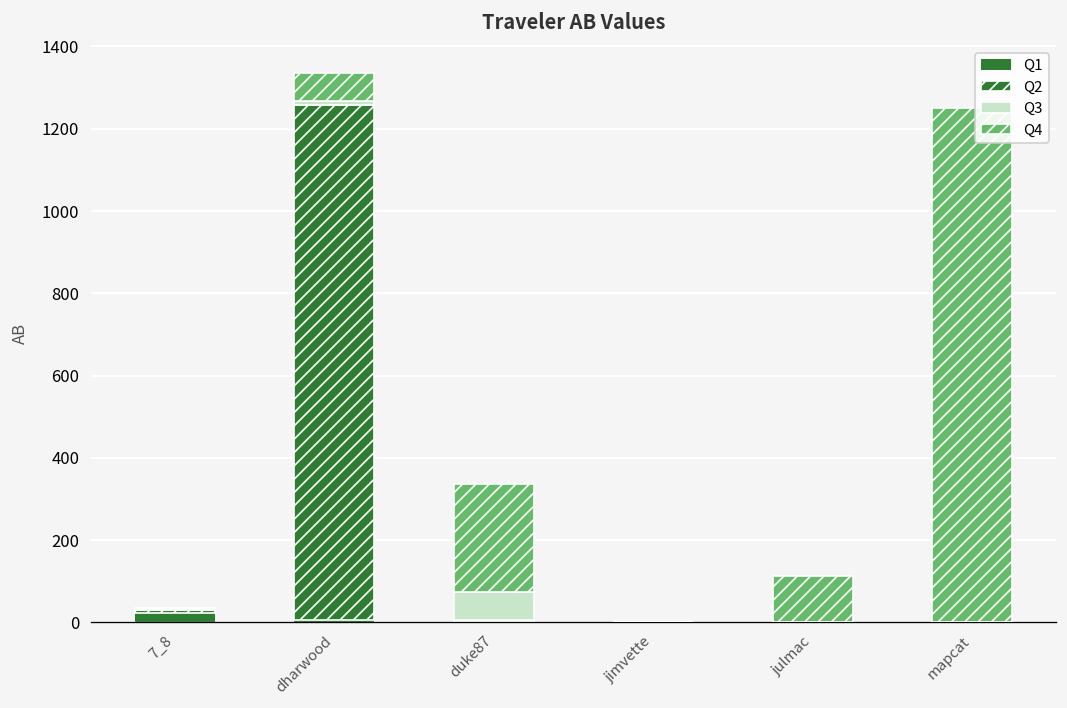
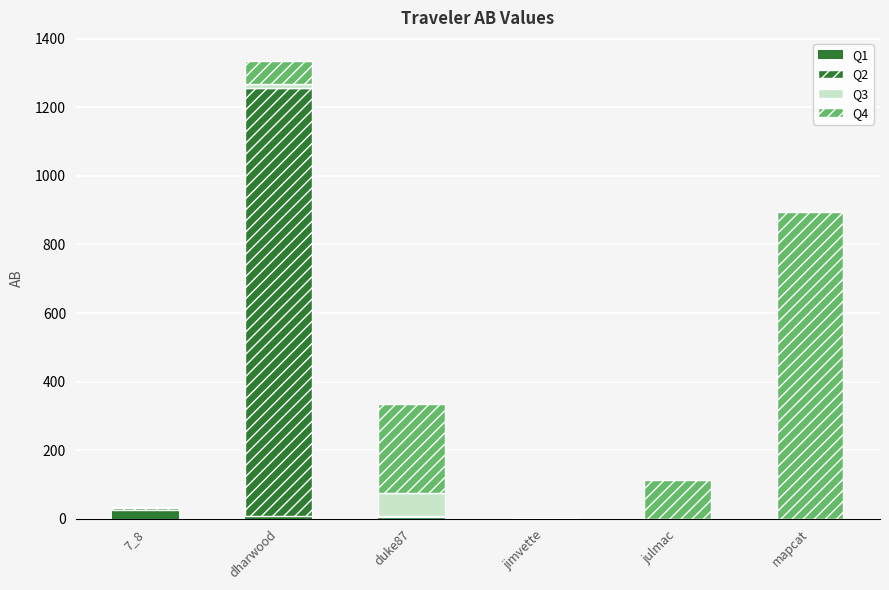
  {
    "Q3": {
      "dharwood": 10,
      "duke87": 70,
      "jimvette": 0,
      "julmac": 0,
      "mapcat": 0
    },
    "Q4": {
      "dharwood": 70,
      "duke87": 260,
      "julmac": 110,
-     "mapcat": 1250
+     "mapcat": 900
    }
  }
